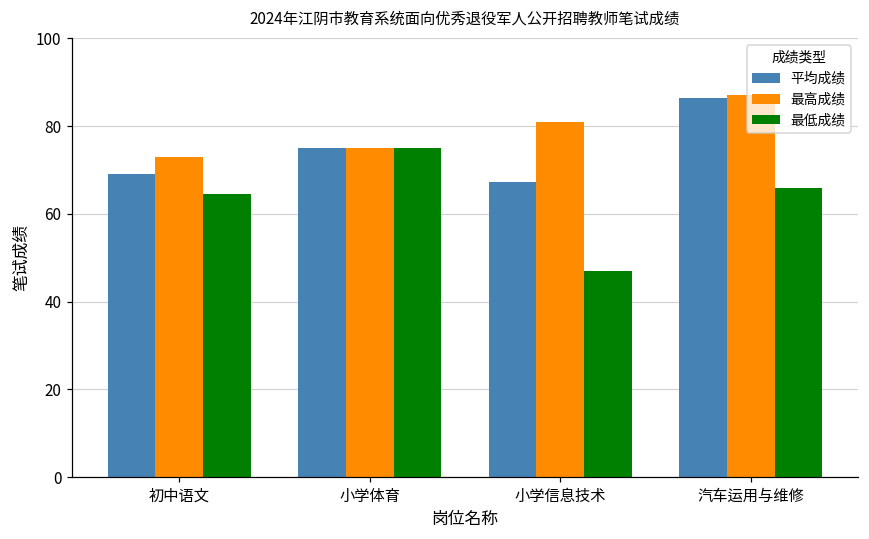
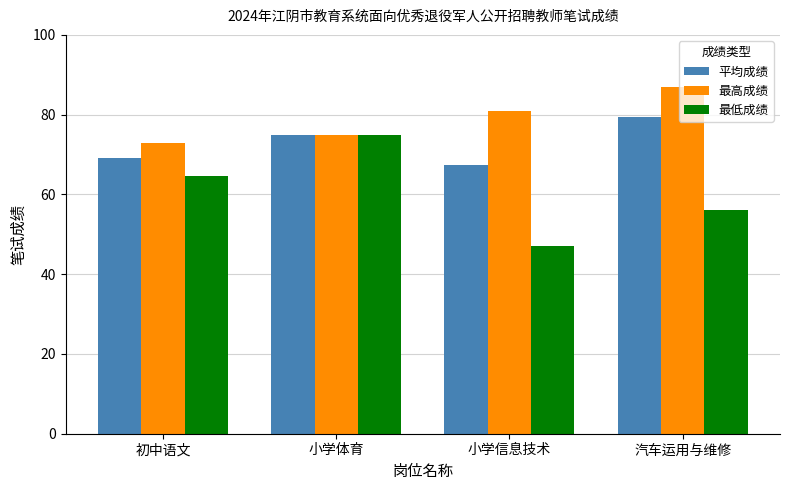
  {
    "平均成绩": {
      "初中语文": 69,
      "小学体育": 75,
      "小学信息技术": 67,
-     "汽车运用与维修": 86
+     "汽车运用与维修": 79
    },
    "最高成绩": {
      "初中语文": 73,
      "小学体育": 75,
      "小学信息技术": 81
    },
    "最低成绩": {
      "初中语文": 65,
      "小学体育": 75,
      "小学信息技术": 47,
-     "汽车运用与维修": 66
+     "汽车运用与维修": 56
    }
  }
